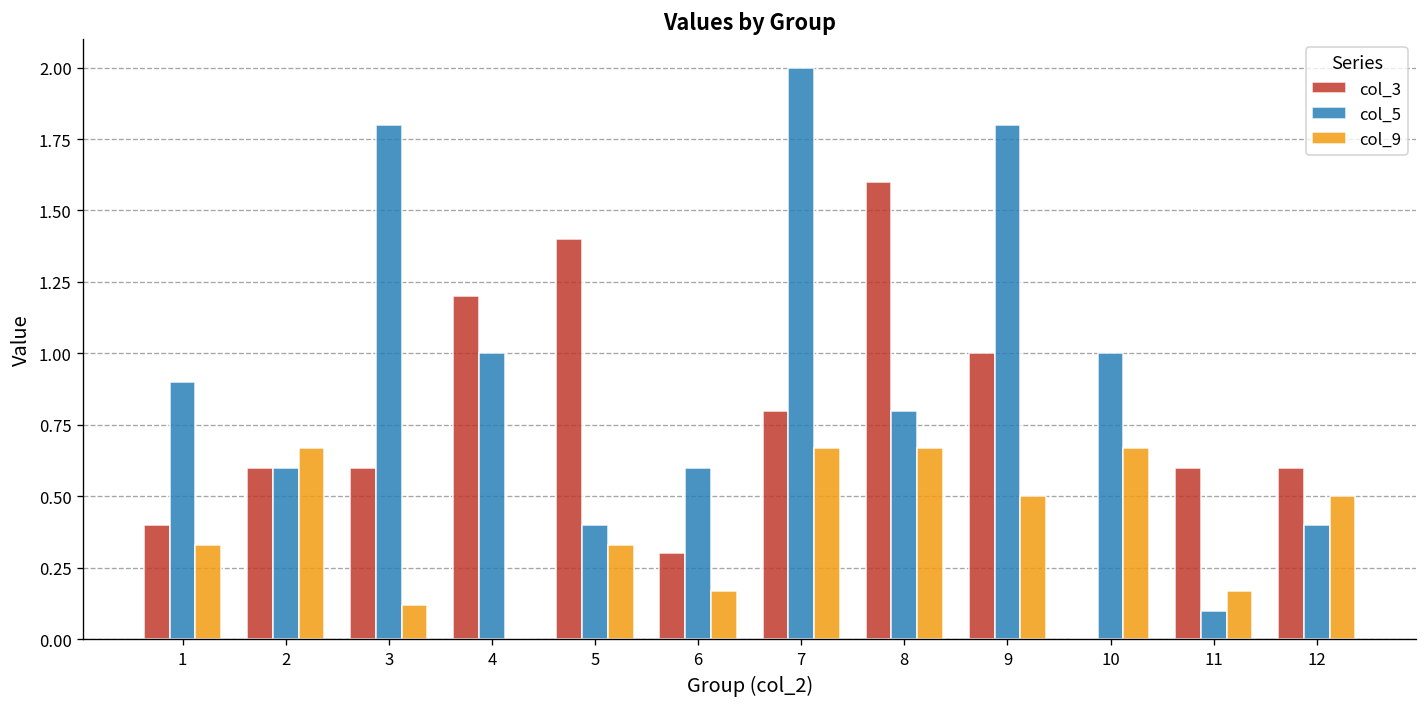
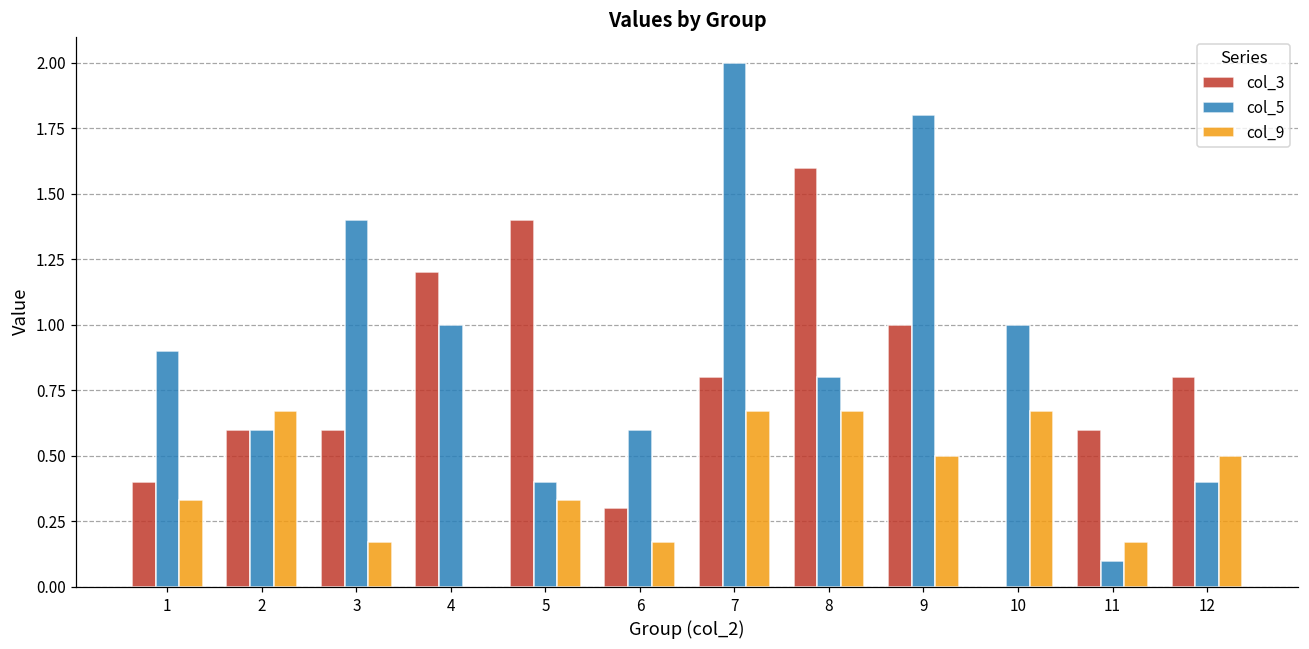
  {
    "col_3": {
      "1": 0.4,
      "2": 0.6,
      "3": 0.6,
      "4": 1.2,
      "5": 1.4,
      "6": 0.3,
      "7": 0.8,
      "8": 1.6,
      "9": 1.0,
      "10": 0.0,
      "11": 0.6,
-     "12": 0.6
+     "12": 0.8
    },
    "col_5": {
      "1": 0.9,
      "2": 0.6,
-     "3": 1.8,
+     "3": 1.4,
      "4": 1.0,
      "5": 0.4,
      "6": 0.6,
      "7": 2.0,
      "8": 0.8,
      "9": 1.8,
      "10": 1.0,
      "11": 0.1,
      "12": 0.4
    },
    "col_9": {
      "1": 0.33,
      "2": 0.67,
-     "3": 0.12,
+     "3": 0.17,
      "4": 0.00,
      "5": 0.33,
      "6": 0.17,
      "7": 0.67,
      "8": 0.67,
      "9": 0.50,
      "10": 0.67,
      "11": 0.17,
      "12": 0.50
    }
  }
